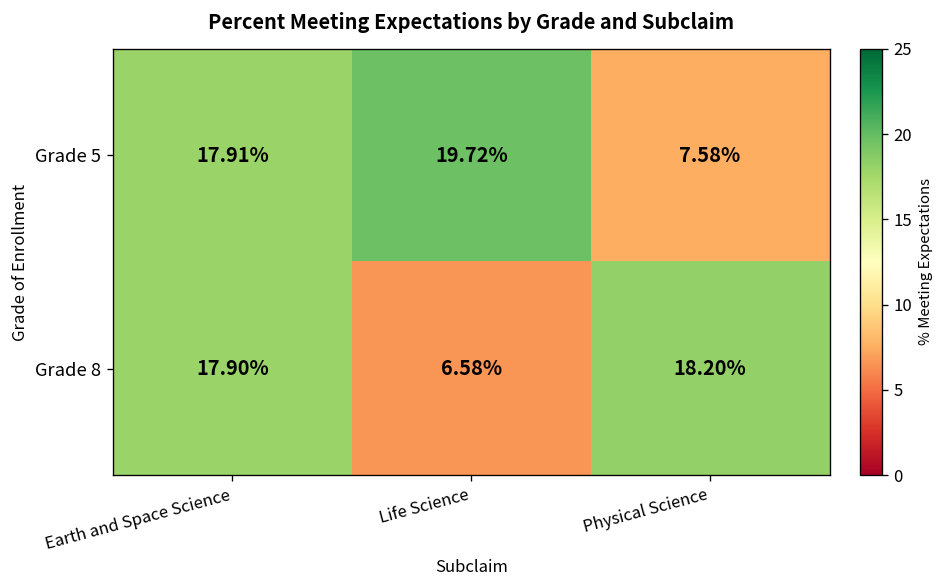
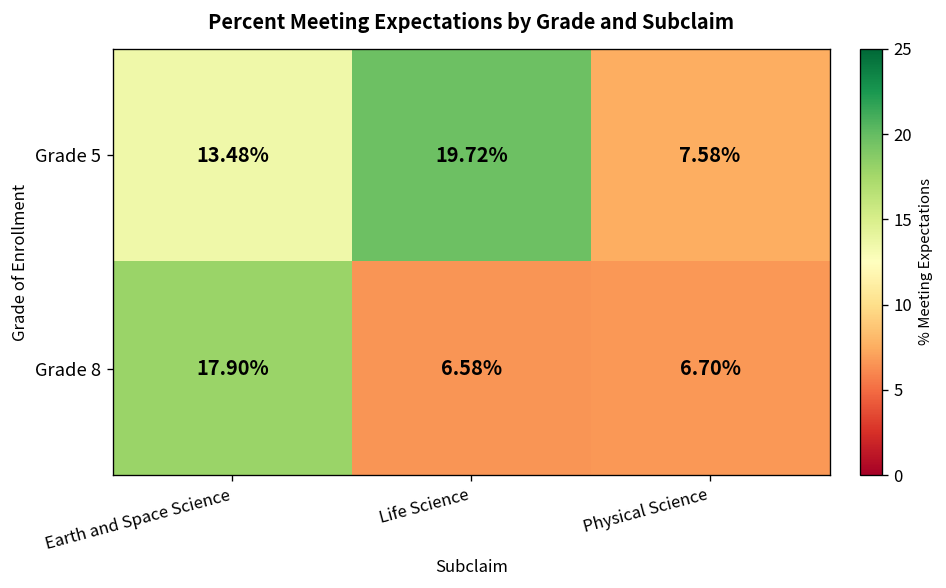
  {
    "Grade 5": {
-     "Earth and Space Science": "17.91%",
+     "Earth and Space Science": "13.48%",
      "Life Science": "19.72%",
      "Physical Science": "7.58%"
    },
    "Grade 8": {
      "Earth and Space Science": "17.90%",
      "Life Science": "6.58%",
-     "Physical Science": "18.20%"
+     "Physical Science": "6.70%"
    }
  }
